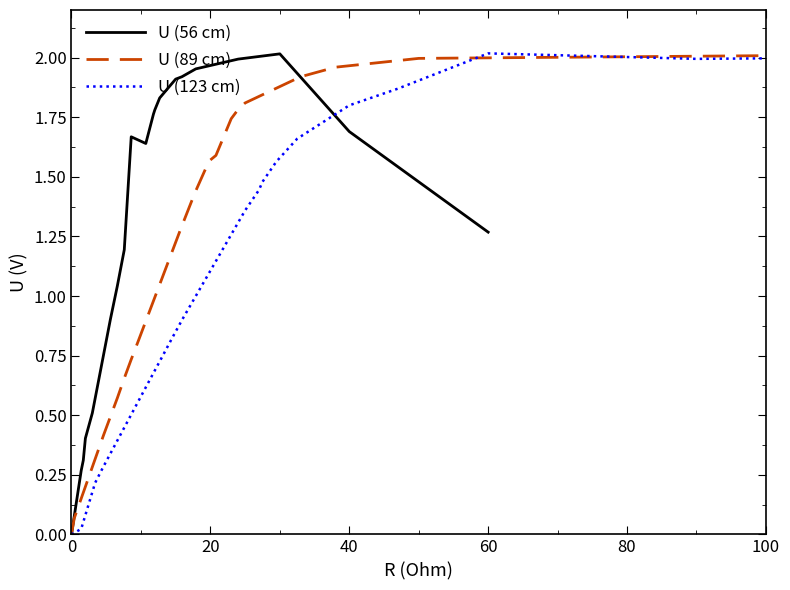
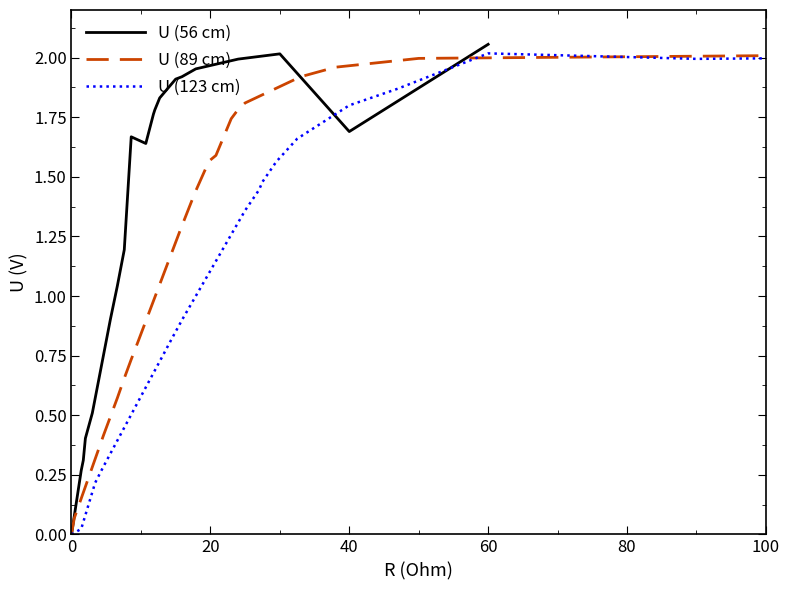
  {
    "U (56 cm)": {
      "40": 1.69,
-     "60": 1.27
+     "60": 2.06
    },
    "U (123 cm)": {
      "40": 1.80,
      "60": 2.02
    }
  }
